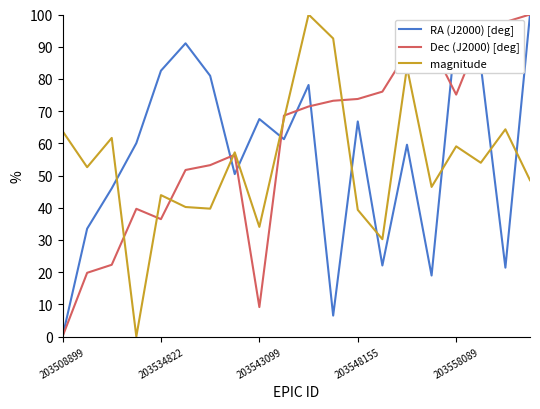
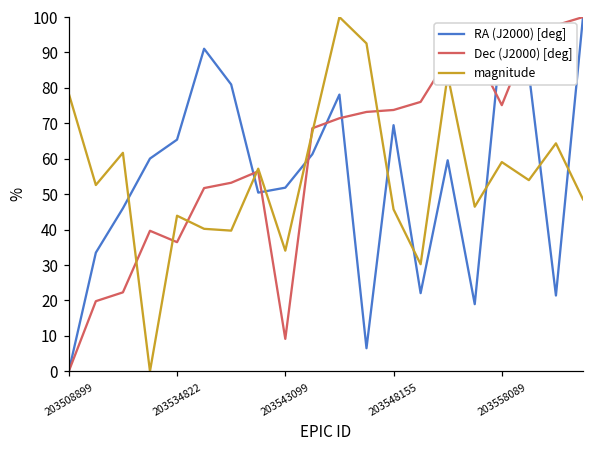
  {
    "RA (J2000) [deg]": {
-     "203534822": 83,
-     "203543099": 68,
-     "203548155": 67
+     "203534822": 65,
+     "203543099": 52,
+     "203548155": 69
    },
    "Dec (J2000) [deg]": {
      "203534822": 36,
      "203543099": 9,
      "203548155": 74,
      "203558089": 75
    },
    "magnitude": {
-     "203508899": 64,
+     "203508899": 78,
      "203534822": 44,
      "203543099": 34,
-     "203548155": 39,
+     "203548155": 46,
      "203558089": 59
    }
  }
